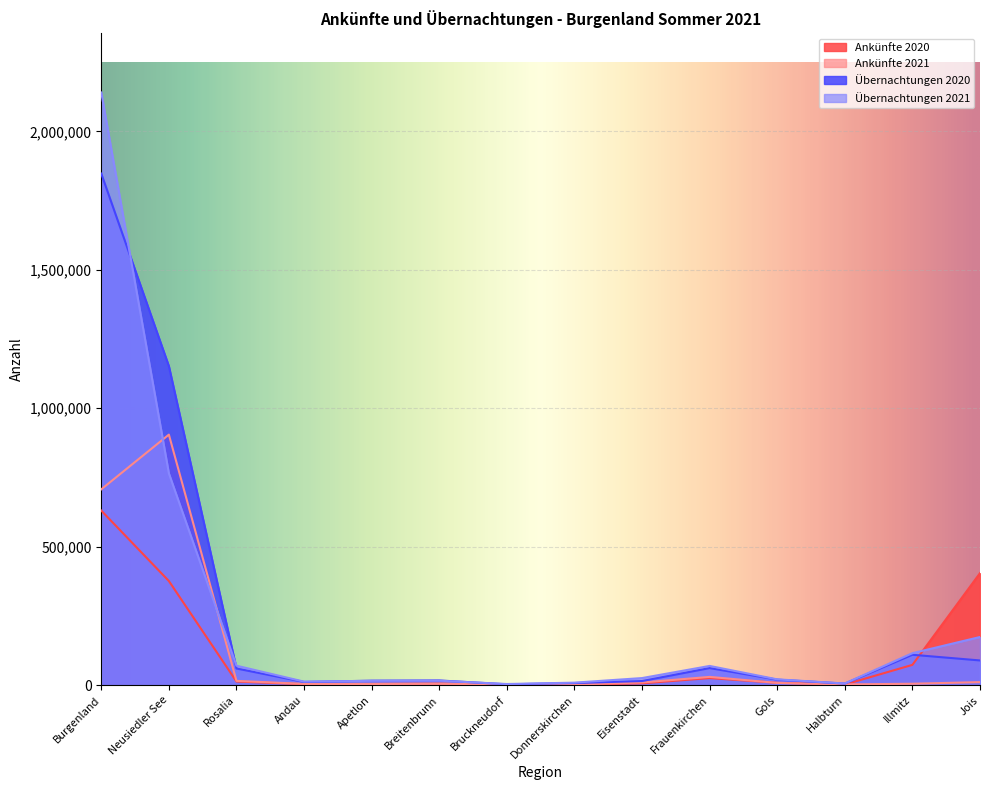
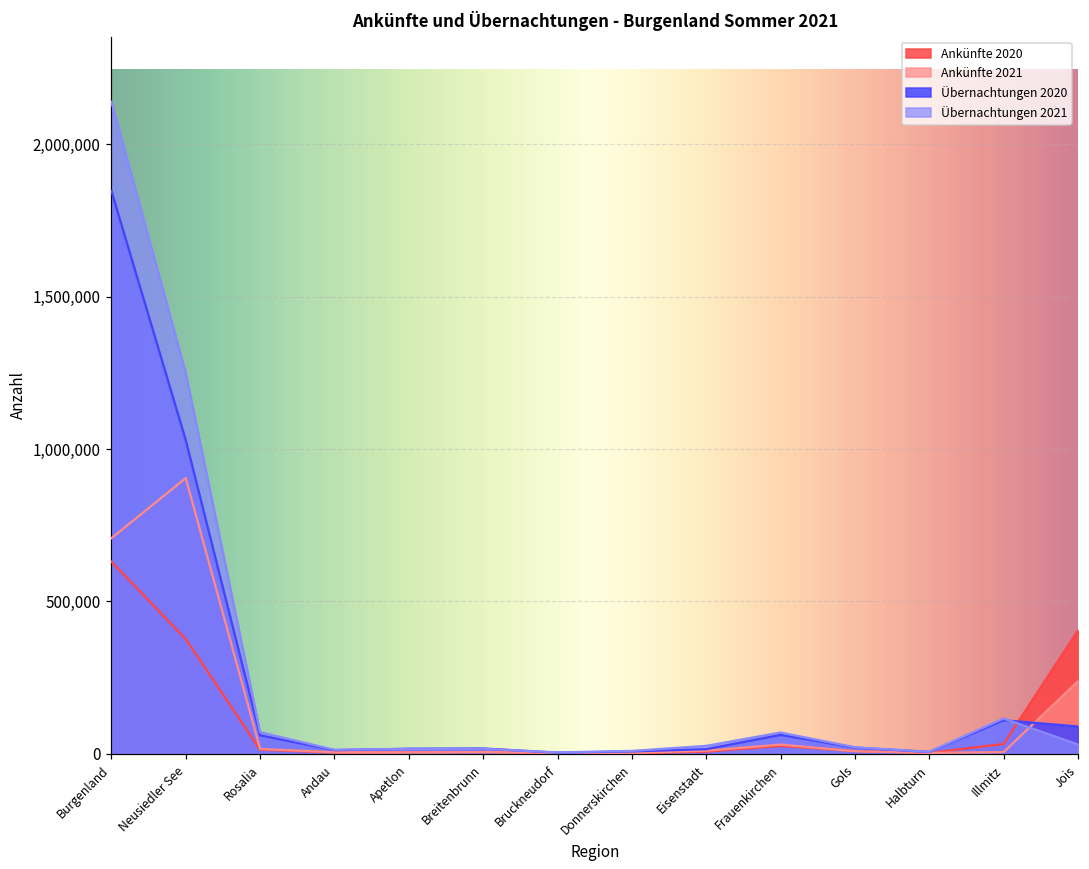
  {
    "Ankünfte 2020": {
      "Burgenland": "630,000",
      "Neusiedler See": "380,000",
-     "Illmitz": "70,000",
+     "Illmitz": "30,000",
      "Jois": "400,000"
    },
    "Ankünfte 2021": {
      "Burgenland": "710,000",
      "Neusiedler See": "900,000",
      "Illmitz": "10,000",
-     "Jois": "10,000"
+     "Jois": "240,000"
    },
    "Übernachtungen 2020": {
      "Burgenland": "1,850,000",
-     "Neusiedler See": "1,150,000",
+     "Neusiedler See": "1,030,000",
      "Rosalia": "60,000",
      "Jois": "90,000"
    },
    "Übernachtungen 2021": {
      "Burgenland": "2,140,000",
-     "Neusiedler See": "760,000",
+     "Neusiedler See": "1,250,000",
      "Rosalia": "70,000",
      "Eisenstadt": "30,000",
-     "Jois": "170,000"
+     "Jois": "30,000"
    }
  }
